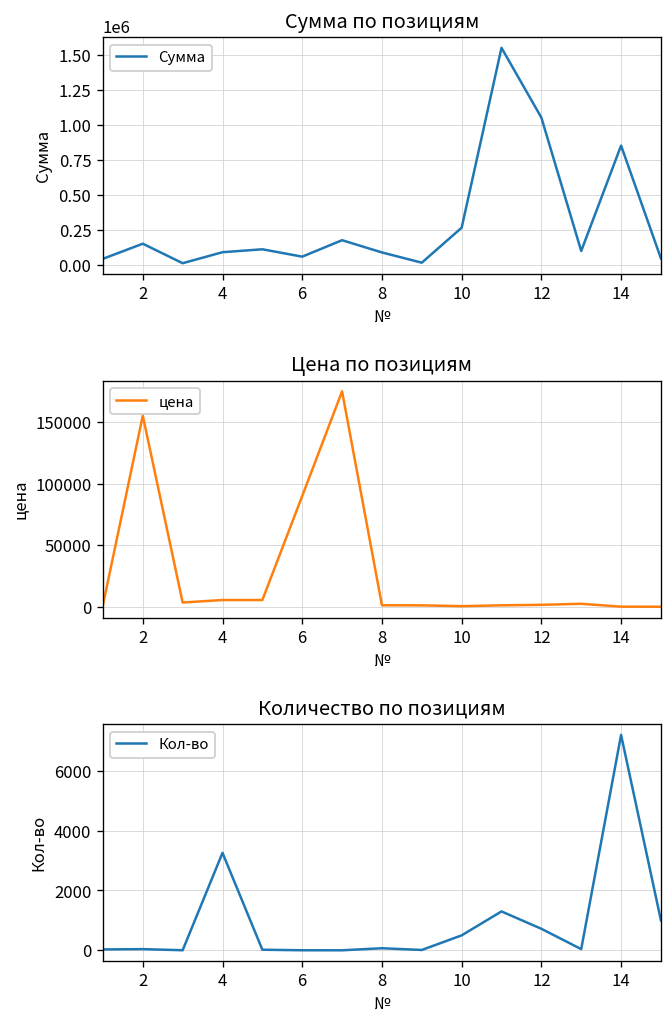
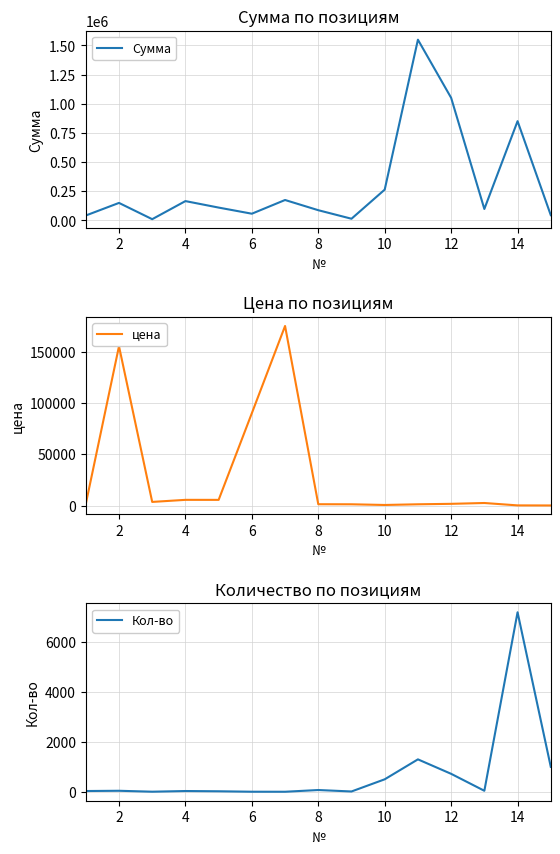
  {
    "Сумма по позициям": {
      "2": 150000,
-     "4": 90000,
+     "4": 170000,
      "6": 60000,
      "8": 90000,
      "10": 260000,
      "12": 1050000,
      "14": 850000
    },
    "Цена по позициям": {
      "4": 6000,
      "6": 90000,
      "8": 1000,
      "10": 1000,
      "12": 2000,
      "14": 0
    },
    "Количество по позициям": {
      "2": 0,
-     "4": 3300,
+     "4": 0,
      "6": 0,
      "8": 100,
      "10": 500,
      "12": 700,
      "14": 7200
    }
  }
